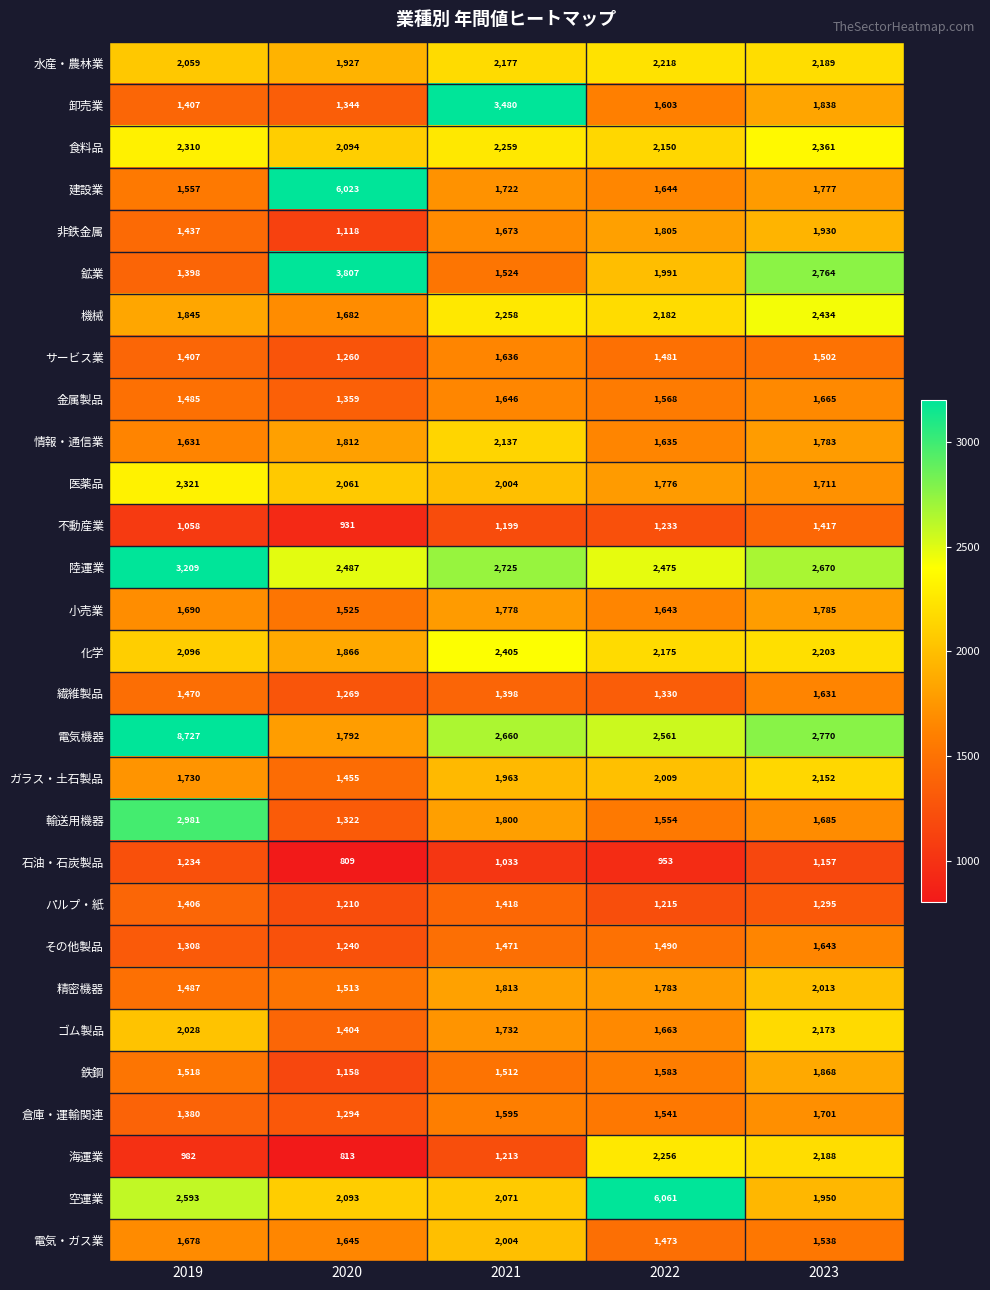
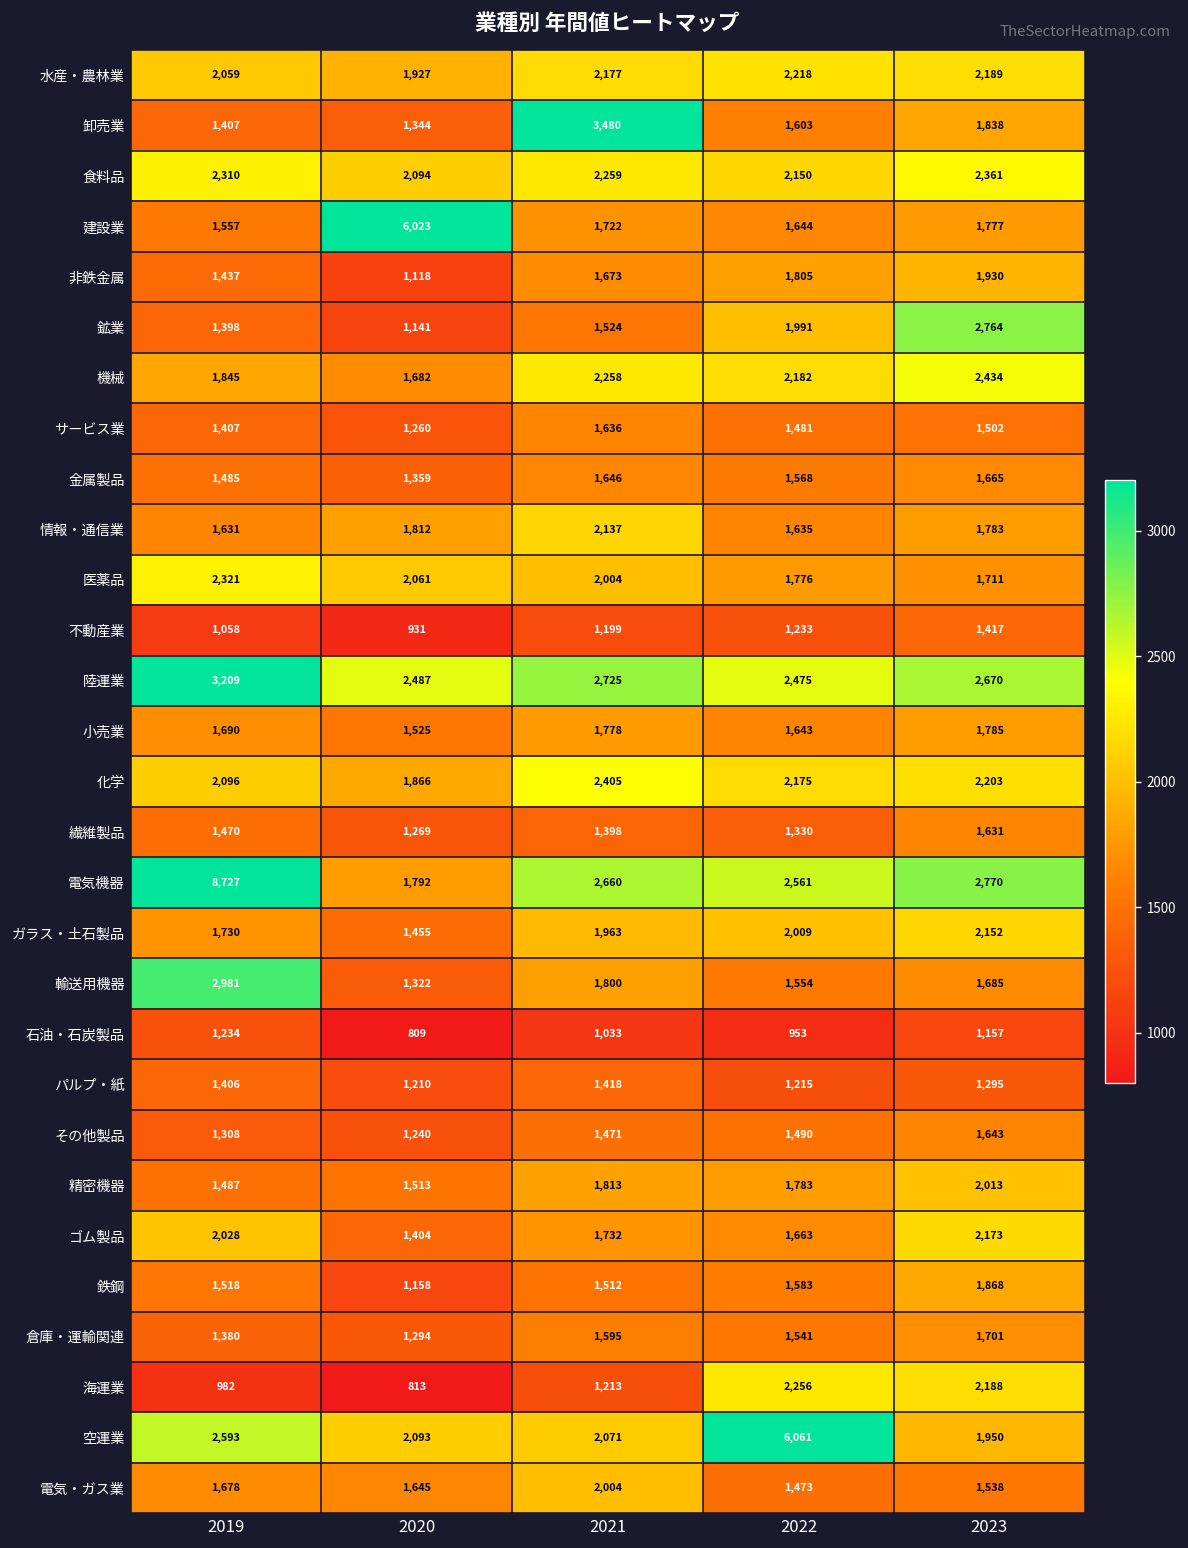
  {
    "水産・農林業": {
      "2019": "2,059",
      "2020": "1,927",
      "2021": "2,177",
      "2022": "2,218",
      "2023": "2,189"
    },
    "卸売業": {
      "2019": "1,407",
      "2020": "1,344",
      "2021": "3,480",
      "2022": "1,603",
      "2023": "1,838"
    },
    "食料品": {
      "2019": "2,310",
      "2020": "2,094",
      "2021": "2,259",
      "2022": "2,150",
      "2023": "2,361"
    },
    "建設業": {
      "2019": "1,557",
      "2020": "6,023",
      "2021": "1,722",
      "2022": "1,644",
      "2023": "1,777"
    },
    "非鉄金属": {
      "2019": "1,437",
      "2020": "1,118",
      "2021": "1,673",
      "2022": "1,805",
      "2023": "1,930"
    },
    "鉱業": {
      "2019": "1,398",
-     "2020": "3,807",
+     "2020": "1,141",
      "2021": "1,524",
      "2022": "1,991",
      "2023": "2,764"
    },
    "機械": {
      "2019": "1,845",
      "2020": "1,682",
      "2021": "2,258",
      "2022": "2,182",
      "2023": "2,434"
    },
    "サービス業": {
      "2019": "1,407",
      "2020": "1,260",
      "2021": "1,636",
      "2022": "1,481",
      "2023": "1,502"
    },
    "金属製品": {
      "2019": "1,485",
      "2020": "1,359",
      "2021": "1,646",
      "2022": "1,568",
      "2023": "1,665"
    },
    "情報・通信業": {
      "2019": "1,631",
      "2020": "1,812",
      "2021": "2,137",
      "2022": "1,635",
      "2023": "1,783"
    },
    "医薬品": {
      "2019": "2,321",
      "2020": "2,061",
      "2021": "2,004",
      "2022": "1,776",
      "2023": "1,711"
    },
    "不動産業": {
      "2019": "1,058",
      "2020": "931",
      "2021": "1,199",
      "2022": "1,233",
      "2023": "1,417"
    },
    "陸運業": {
      "2019": "3,209",
      "2020": "2,487",
      "2021": "2,725",
      "2022": "2,475",
      "2023": "2,670"
    },
    "小売業": {
      "2019": "1,690",
      "2020": "1,525",
      "2021": "1,778",
      "2022": "1,643",
      "2023": "1,785"
    },
    "化学": {
      "2019": "2,096",
      "2020": "1,866",
      "2021": "2,405",
      "2022": "2,175",
      "2023": "2,203"
    },
    "繊維製品": {
      "2019": "1,470",
      "2020": "1,269",
      "2021": "1,398",
      "2022": "1,330",
      "2023": "1,631"
    },
    "電気機器": {
      "2019": "8,727",
      "2020": "1,792",
      "2021": "2,660",
      "2022": "2,561",
      "2023": "2,770"
    },
    "ガラス・土石製品": {
      "2019": "1,730",
      "2020": "1,455",
      "2021": "1,963",
      "2022": "2,009",
      "2023": "2,152"
    },
    "輸送用機器": {
      "2019": "2,981",
      "2020": "1,322",
      "2021": "1,800",
      "2022": "1,554",
      "2023": "1,685"
    },
    "石油・石炭製品": {
      "2019": "1,234",
      "2020": "809",
      "2021": "1,033",
      "2022": "953",
      "2023": "1,157"
    },
    "パルプ・紙": {
      "2019": "1,406",
      "2020": "1,210",
      "2021": "1,418",
      "2022": "1,215",
      "2023": "1,295"
    },
    "その他製品": {
      "2019": "1,308",
      "2020": "1,240",
      "2021": "1,471",
      "2022": "1,490",
      "2023": "1,643"
    },
    "精密機器": {
      "2019": "1,487",
      "2020": "1,513",
      "2021": "1,813",
      "2022": "1,783",
      "2023": "2,013"
    },
    "ゴム製品": {
      "2019": "2,028",
      "2020": "1,404",
      "2021": "1,732",
      "2022": "1,663",
      "2023": "2,173"
    },
    "鉄鋼": {
      "2019": "1,518",
      "2020": "1,158",
      "2021": "1,512",
      "2022": "1,583",
      "2023": "1,868"
    },
    "倉庫・運輸関連": {
      "2019": "1,380",
      "2020": "1,294",
      "2021": "1,595",
      "2022": "1,541",
      "2023": "1,701"
    },
    "海運業": {
      "2019": "982",
      "2020": "813",
      "2021": "1,213",
      "2022": "2,256",
      "2023": "2,188"
    },
    "空運業": {
      "2019": "2,593",
      "2020": "2,093",
      "2021": "2,071",
      "2022": "6,061",
      "2023": "1,950"
    },
    "電気・ガス業": {
      "2019": "1,678",
      "2020": "1,645",
      "2021": "2,004",
      "2022": "1,473",
      "2023": "1,538"
    }
  }
